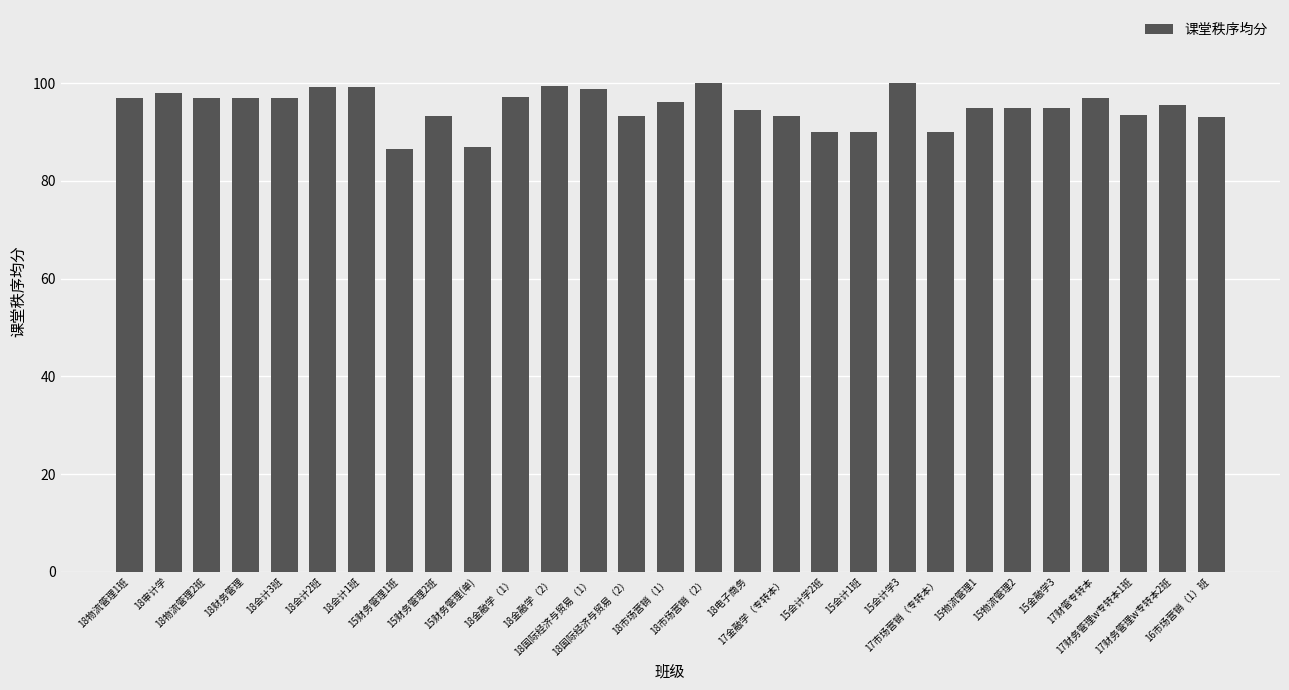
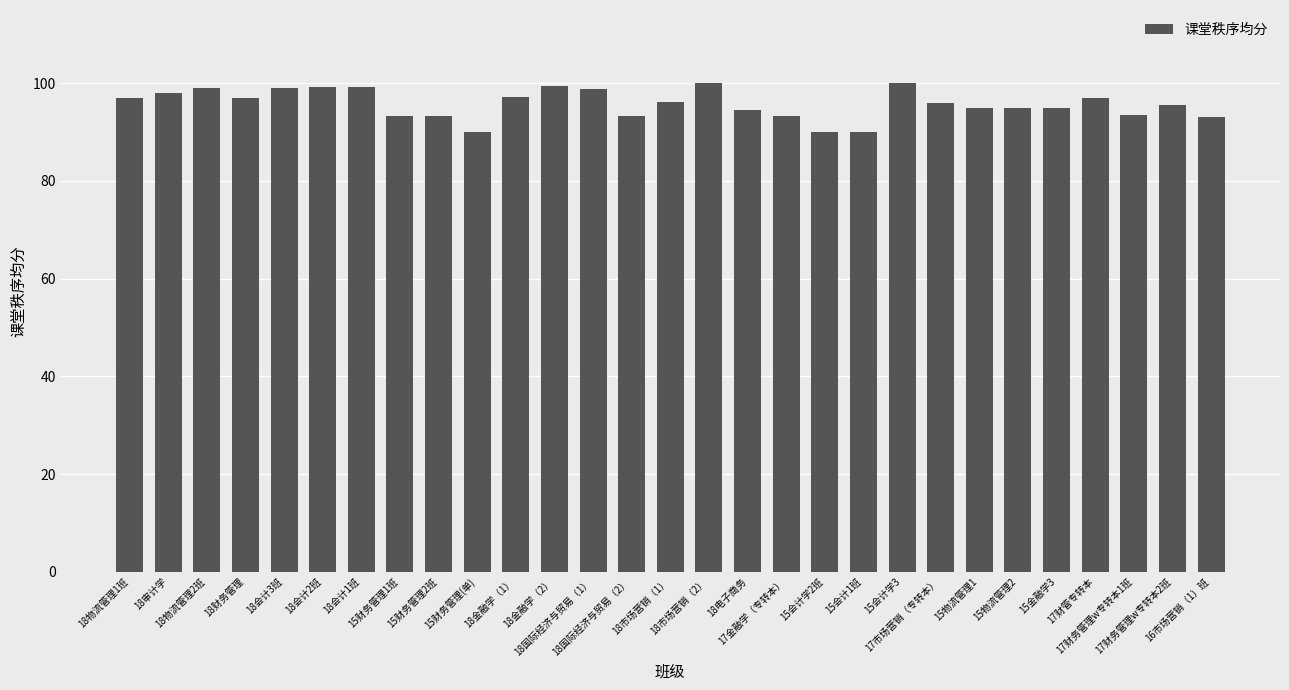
  {
    "18物流管理1班": 97,
    "18审计学": 98,
-   "18物流管理2班": 97,
+   "18物流管理2班": 99,
    "18财务管理": 97,
-   "18会计3班": 97,
+   "18会计3班": 99,
    "18会计2班": 99,
    "18会计1班": 99,
-   "15财务管理1班": 87,
+   "15财务管理1班": 93,
    "15财务管理2班": 93,
-   "15财务管理(单)": 87,
+   "15财务管理(单)": 90,
    "18金融学（1）": 97,
    "18金融学（2）": 99,
    "18国际经济与贸易（1）": 99,
    "18国际经济与贸易（2）": 93,
    "18市场营销（1）": 96,
    "18市场营销（2）": 100,
    "18电子商务": 94,
    "17金融学（专转本）": 93,
    "15会计学2班": 90,
    "15会计1班": 90,
    "15会计学3": 100,
-   "17市场营销（专转本）": 90,
+   "17市场营销（专转本）": 96,
    "15物流管理1": 95,
    "15物流管理2": 95,
    "15金融学3": 95,
    "17财管专转本": 97,
    "17财务管理w专转本1班": 94,
    "17财务管理w专转本2班": 95,
    "16市场营销（1）班": 93
  }
